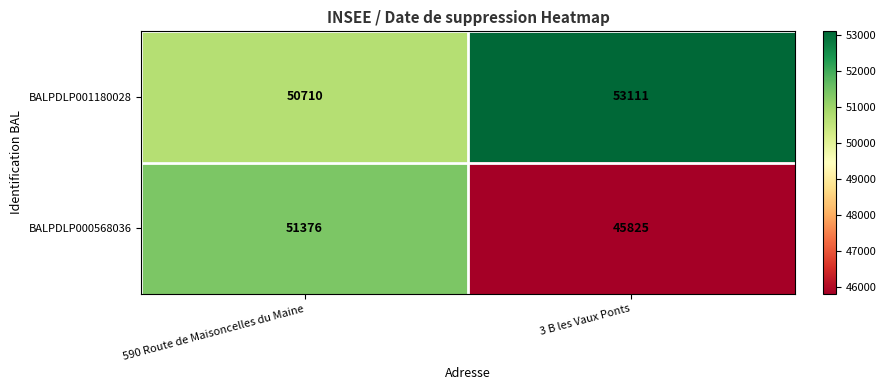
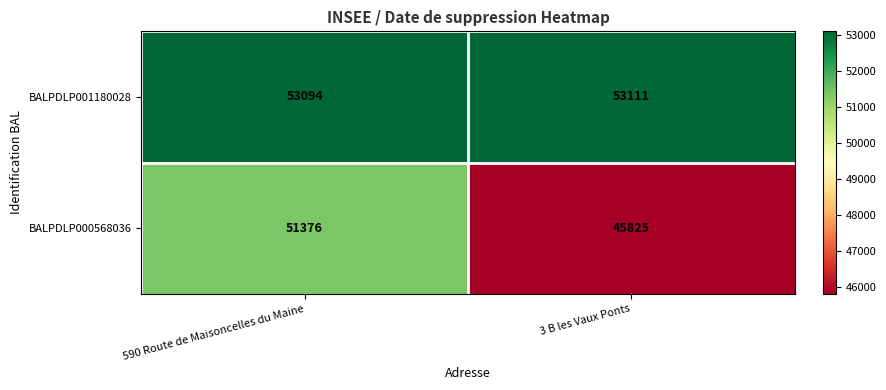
  {
    "BALPDLP001180028": {
-     "590 Route de Maisoncelles du Maine": 50710,
+     "590 Route de Maisoncelles du Maine": 53094,
      "3 B les Vaux Ponts": 53111
    },
    "BALPDLP000568036": {
      "590 Route de Maisoncelles du Maine": 51376,
      "3 B les Vaux Ponts": 45825
    }
  }
